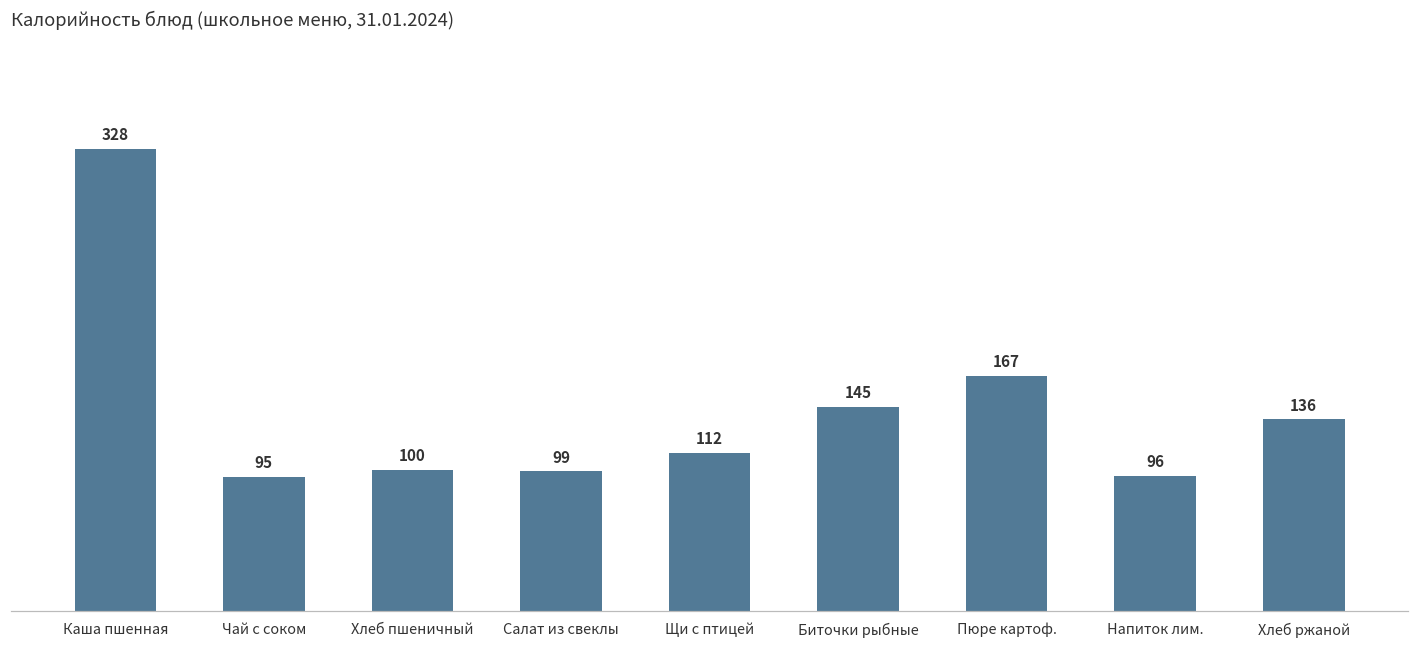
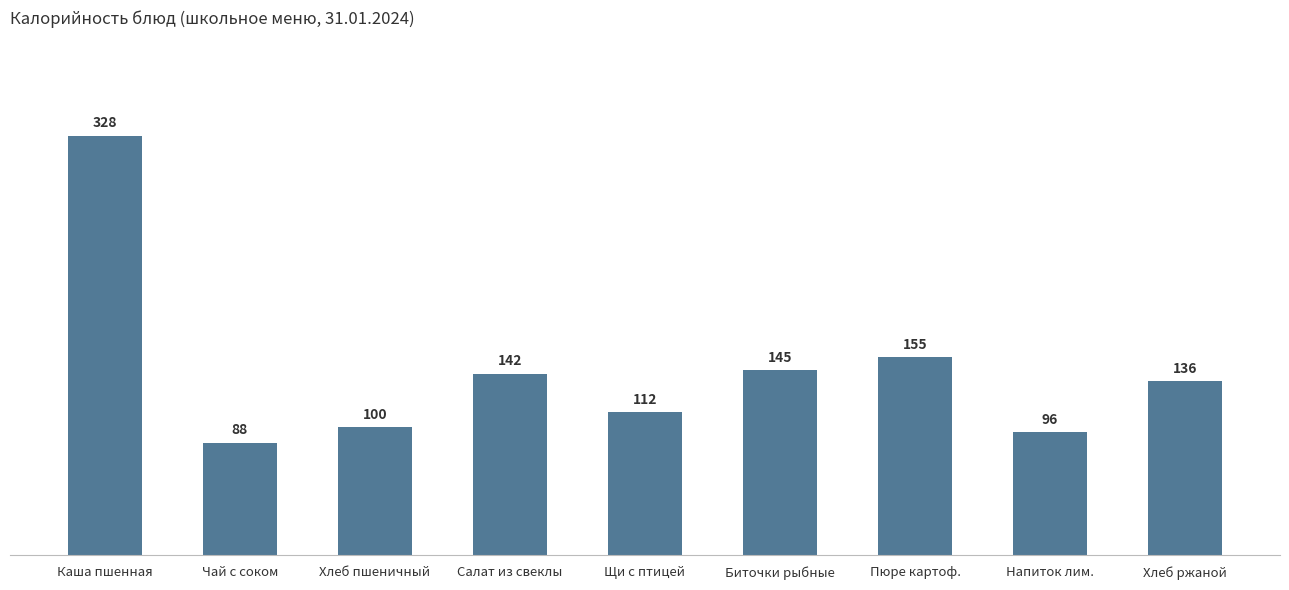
  {
    "Каша пшенная": 328,
-   "Чай с соком": 95,
+   "Чай с соком": 88,
    "Хлеб пшеничный": 100,
-   "Салат из свеклы": 99,
+   "Салат из свеклы": 142,
    "Щи с птицей": 112,
    "Биточки рыбные": 145,
-   "Пюре картоф.": 167,
+   "Пюре картоф.": 155,
    "Напиток лим.": 96,
    "Хлеб ржаной": 136
  }
